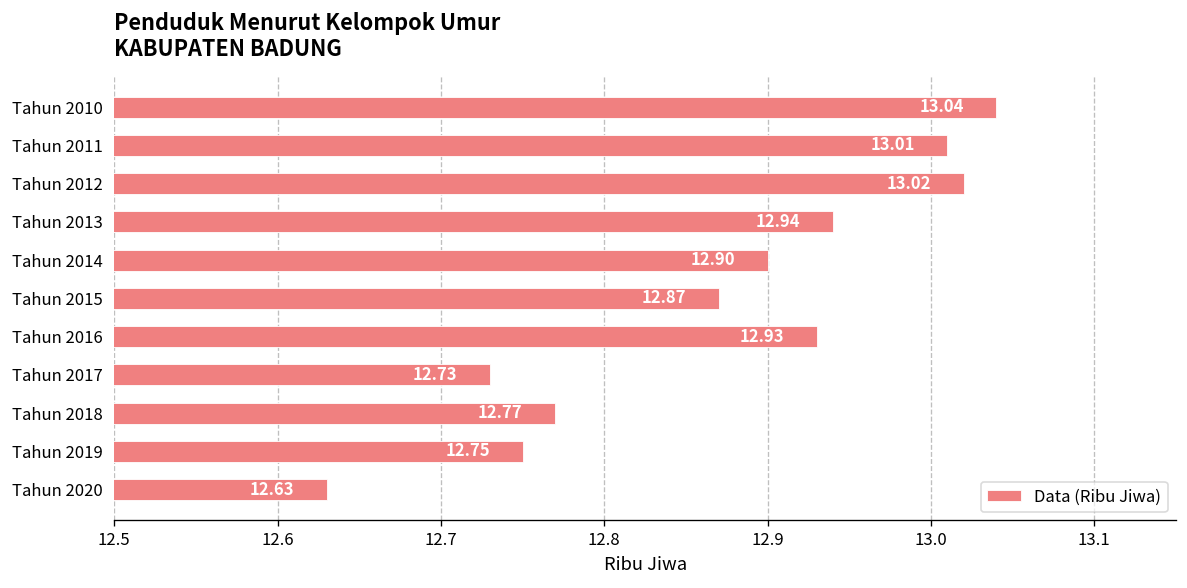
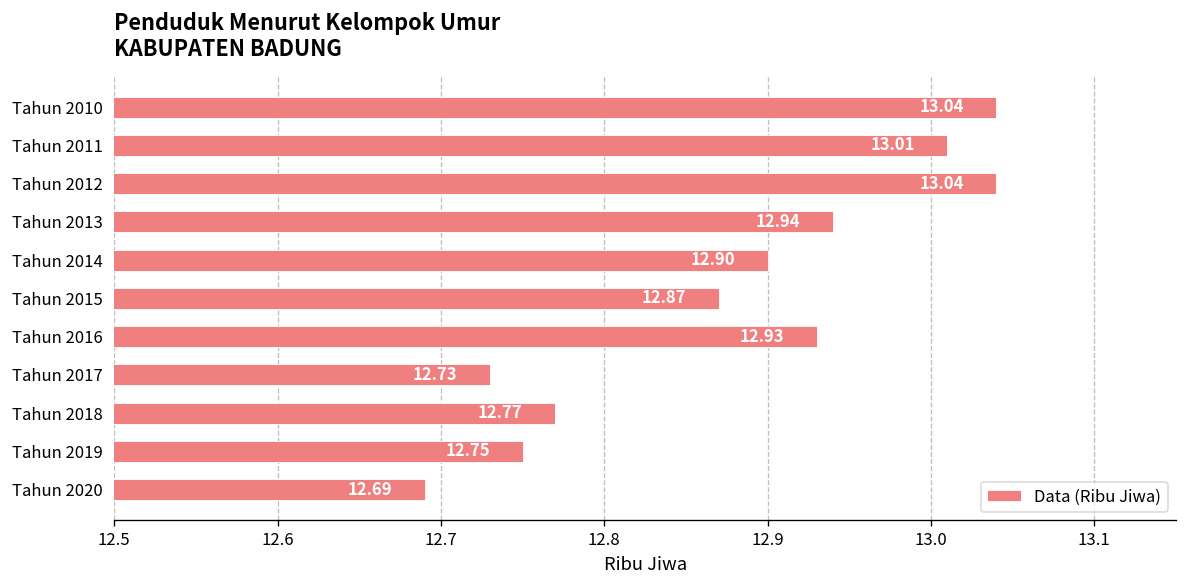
  {
    "Tahun 2010": 13.04,
    "Tahun 2011": 13.01,
-   "Tahun 2012": 13.02,
+   "Tahun 2012": 13.04,
    "Tahun 2013": 12.94,
    "Tahun 2014": 12.90,
    "Tahun 2015": 12.87,
    "Tahun 2016": 12.93,
    "Tahun 2017": 12.73,
    "Tahun 2018": 12.77,
    "Tahun 2019": 12.75,
-   "Tahun 2020": 12.63
+   "Tahun 2020": 12.69
  }
